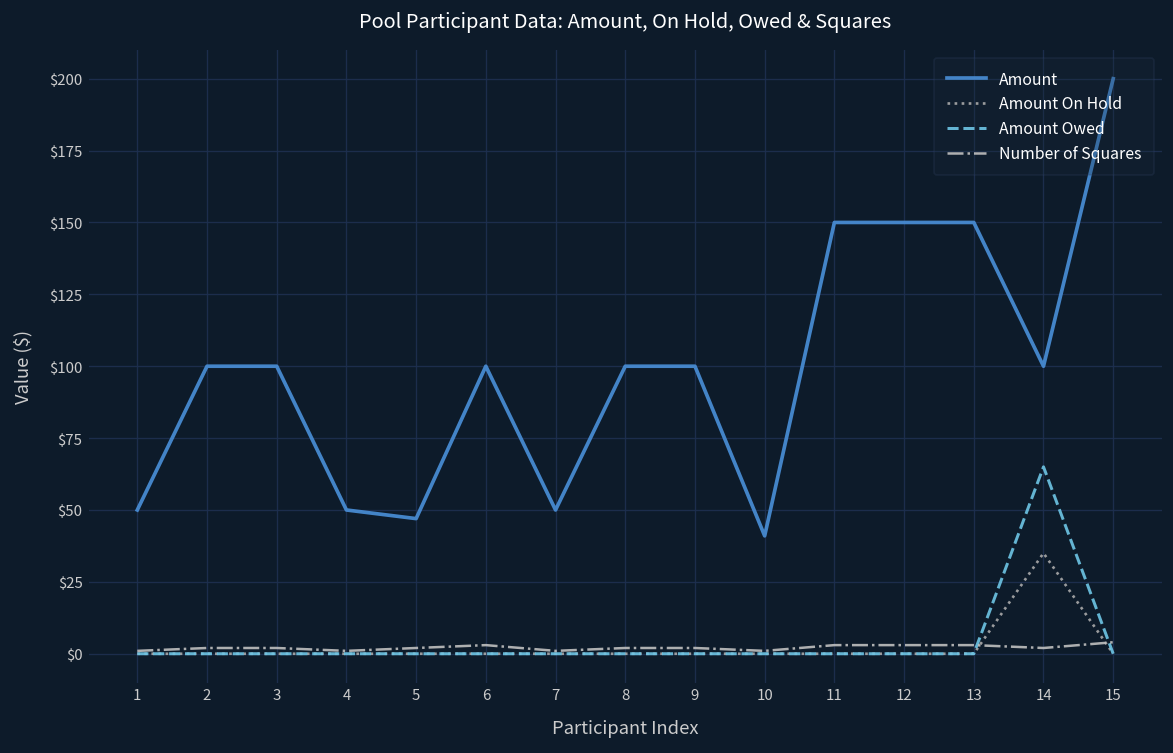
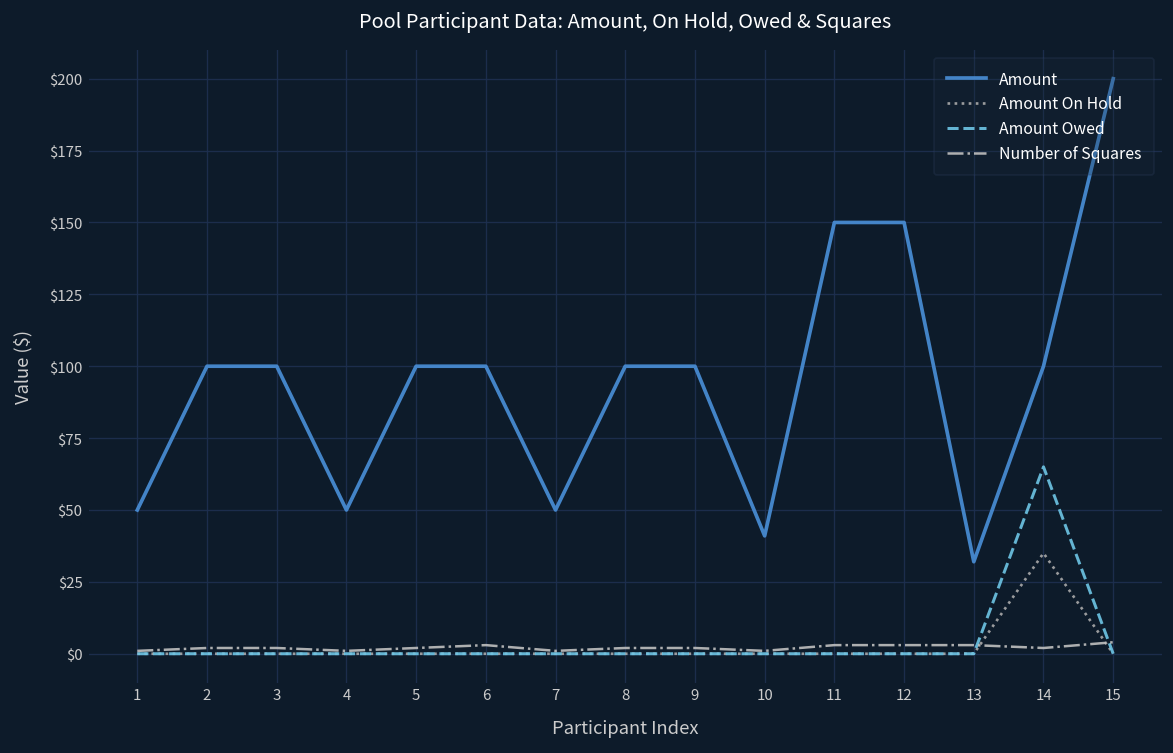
  {
    "Amount": {
      "1": "$50",
      "2": "$100",
      "3": "$100",
      "4": "$50",
-     "5": "$47",
+     "5": "$100",
      "6": "$100",
      "7": "$50",
      "8": "$100",
      "9": "$100",
      "10": "$41",
      "11": "$150",
      "12": "$150",
-     "13": "$150",
+     "13": "$32",
      "14": "$100"
    },
    "Amount Owed": {
      "14": "$65"
    }
  }
